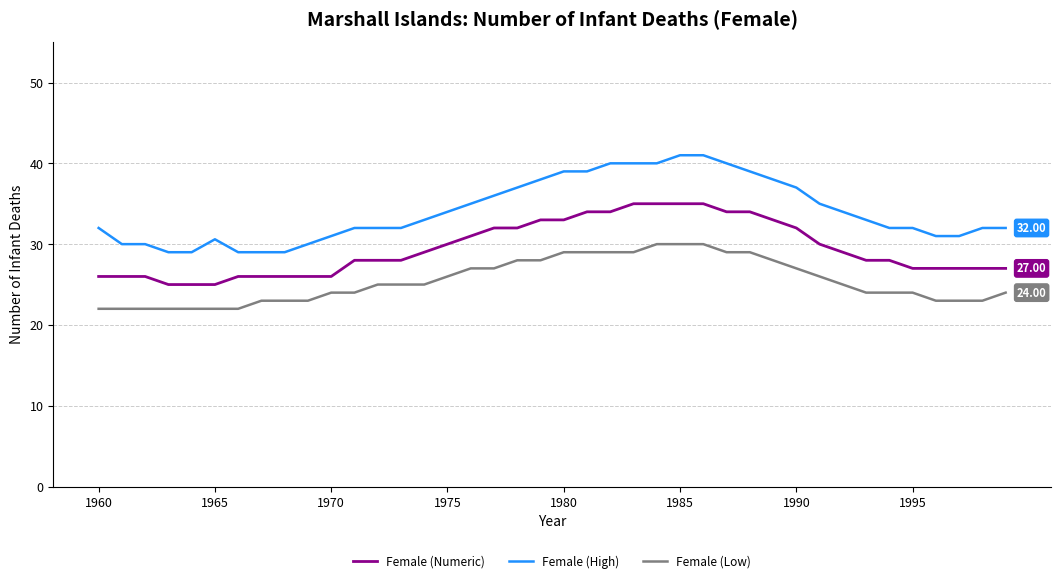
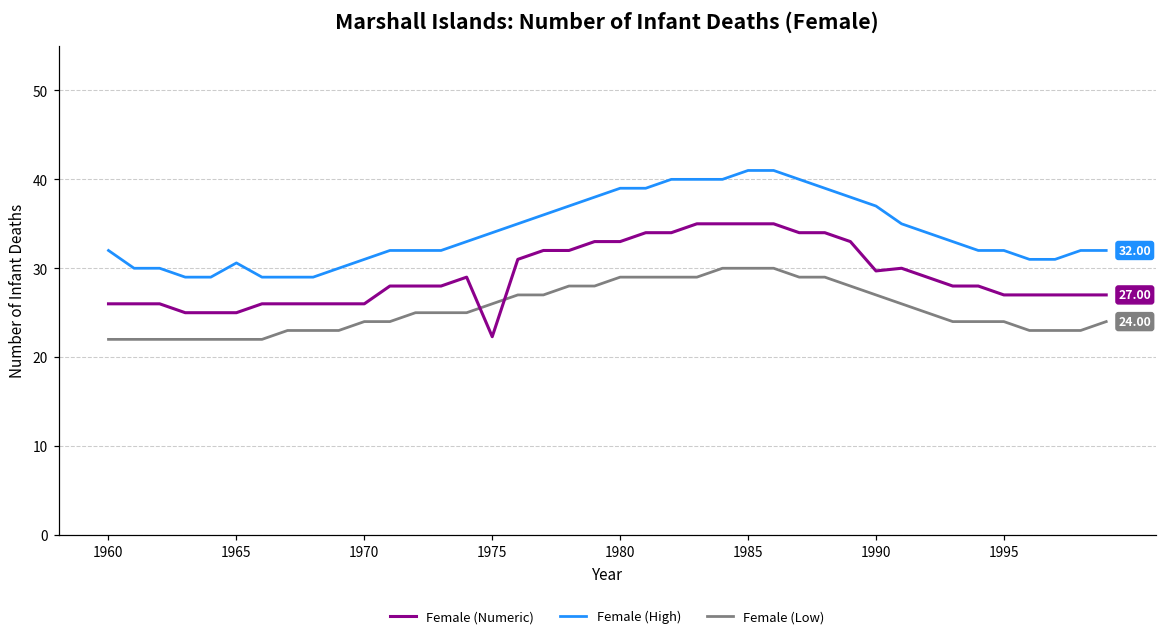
  {
    "Female (Numeric)": {
      "1960": 26,
      "1965": 25,
      "1970": 26,
-     "1975": 30,
+     "1975": 22,
      "1980": 33,
      "1985": 35,
-     "1990": 32,
+     "1990": 30,
      "1995": 27
    },
    "Female (High)": {
      "1960": 32,
      "1965": 31,
      "1970": 31,
      "1975": 34,
      "1980": 39,
      "1985": 41,
      "1990": 37,
      "1995": 32
    },
    "Female (Low)": {
      "1960": 22,
      "1965": 22,
      "1970": 24,
      "1975": 26,
      "1980": 29,
      "1985": 30,
      "1990": 27,
      "1995": 24
    }
  }
